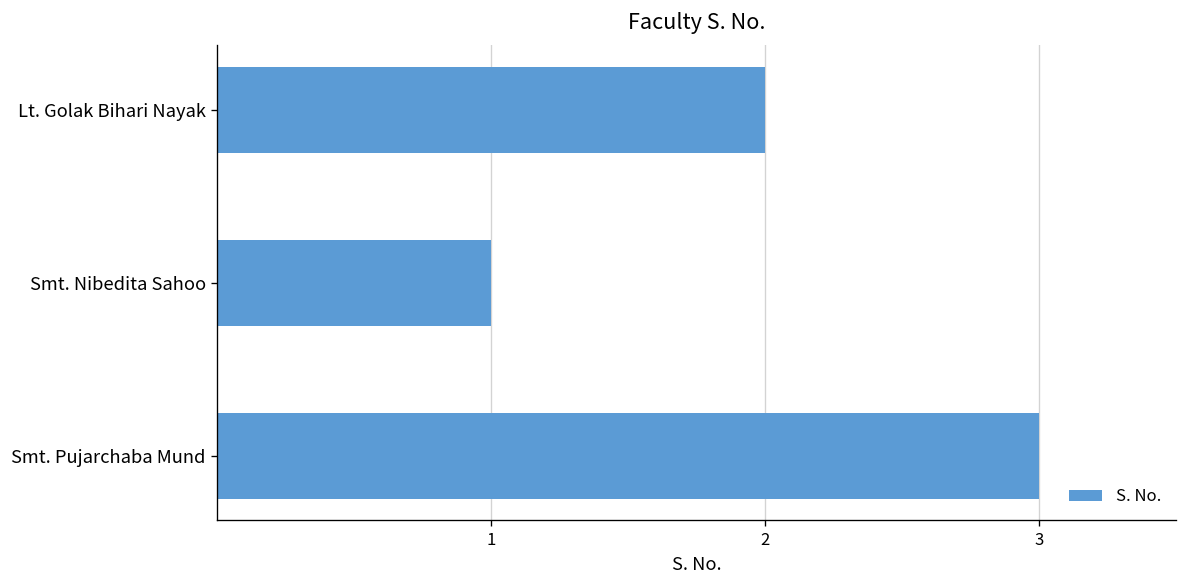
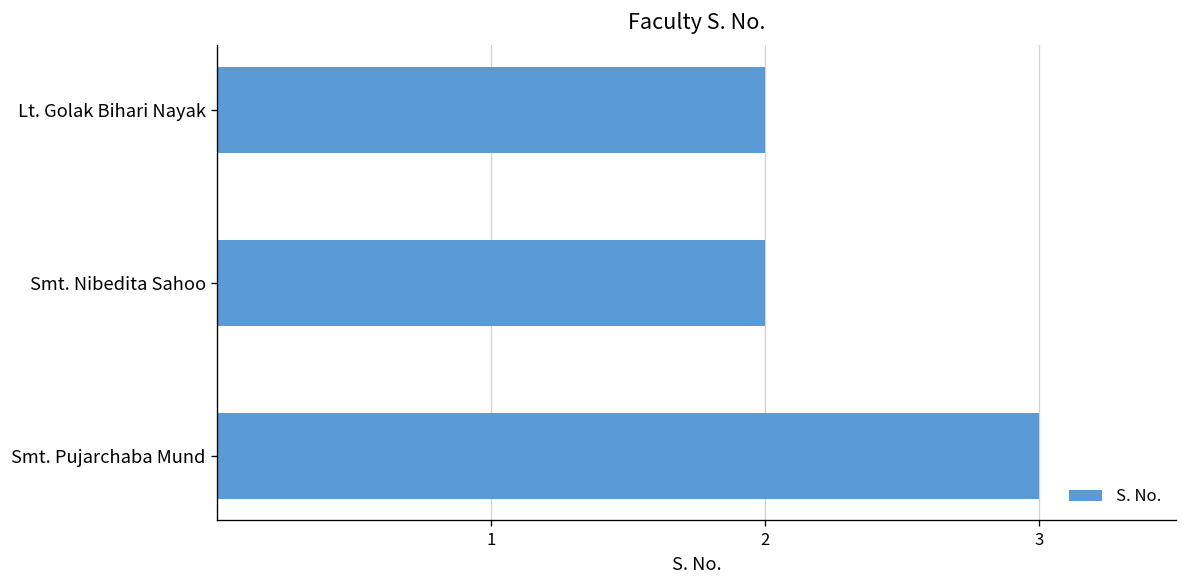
  {
    "Lt. Golak Bihari Nayak": 2,
-   "Smt. Nibedita Sahoo": 1,
+   "Smt. Nibedita Sahoo": 2,
    "Smt. Pujarchaba Mund": 3
  }
